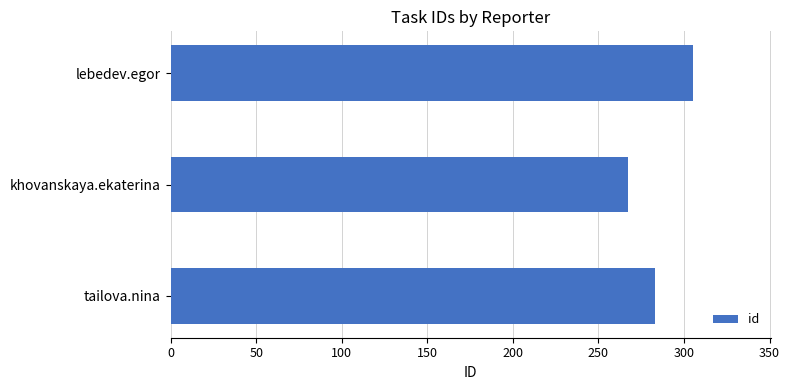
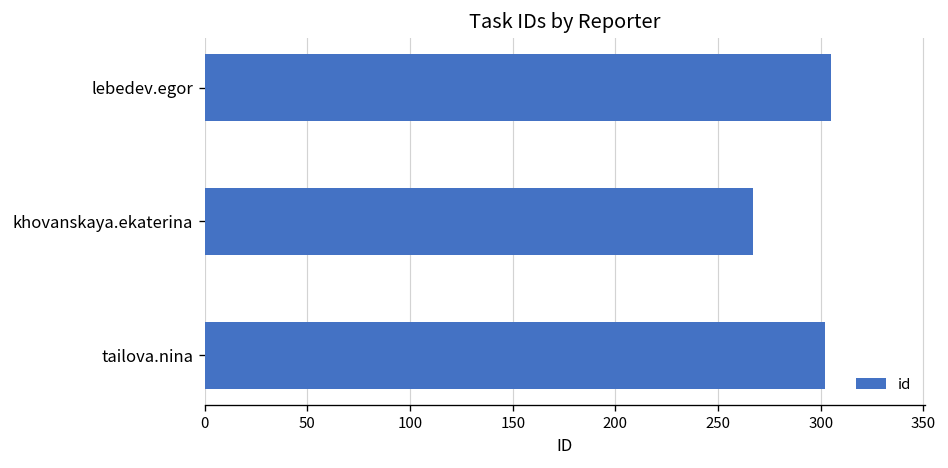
  {
    "lebedev.egor": 305,
    "khovanskaya.ekaterina": 267,
-   "tailova.nina": 283
+   "tailova.nina": 302
  }
